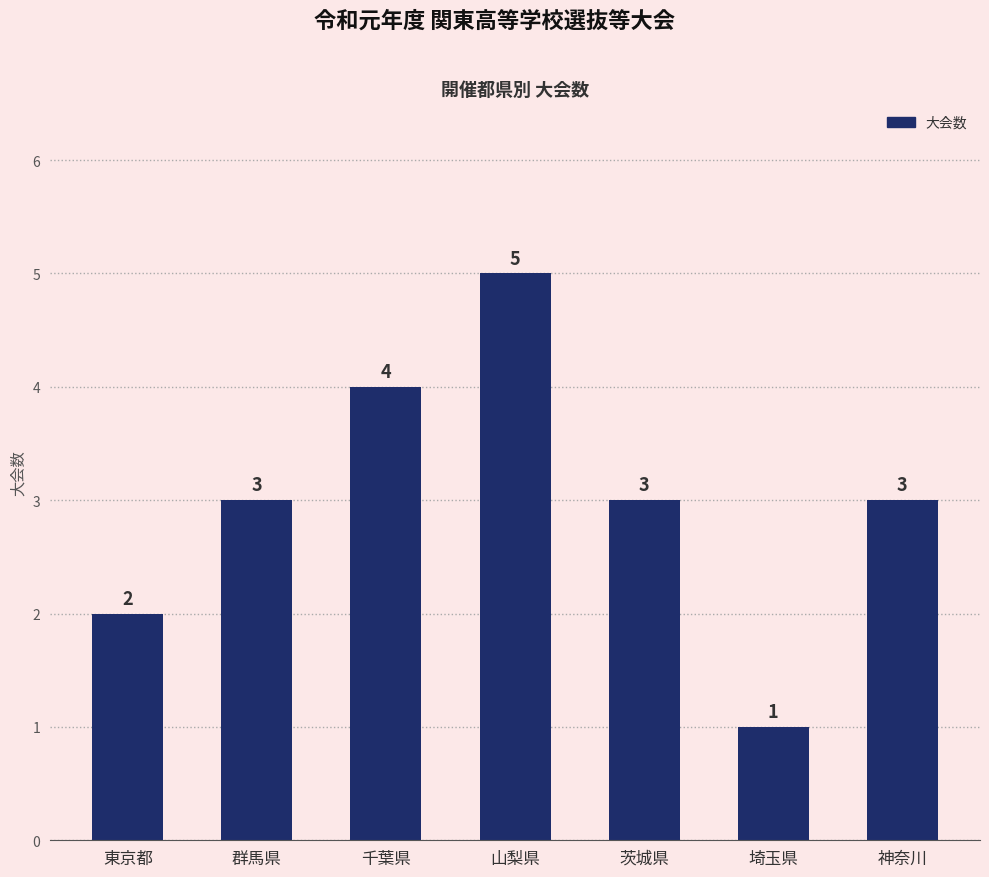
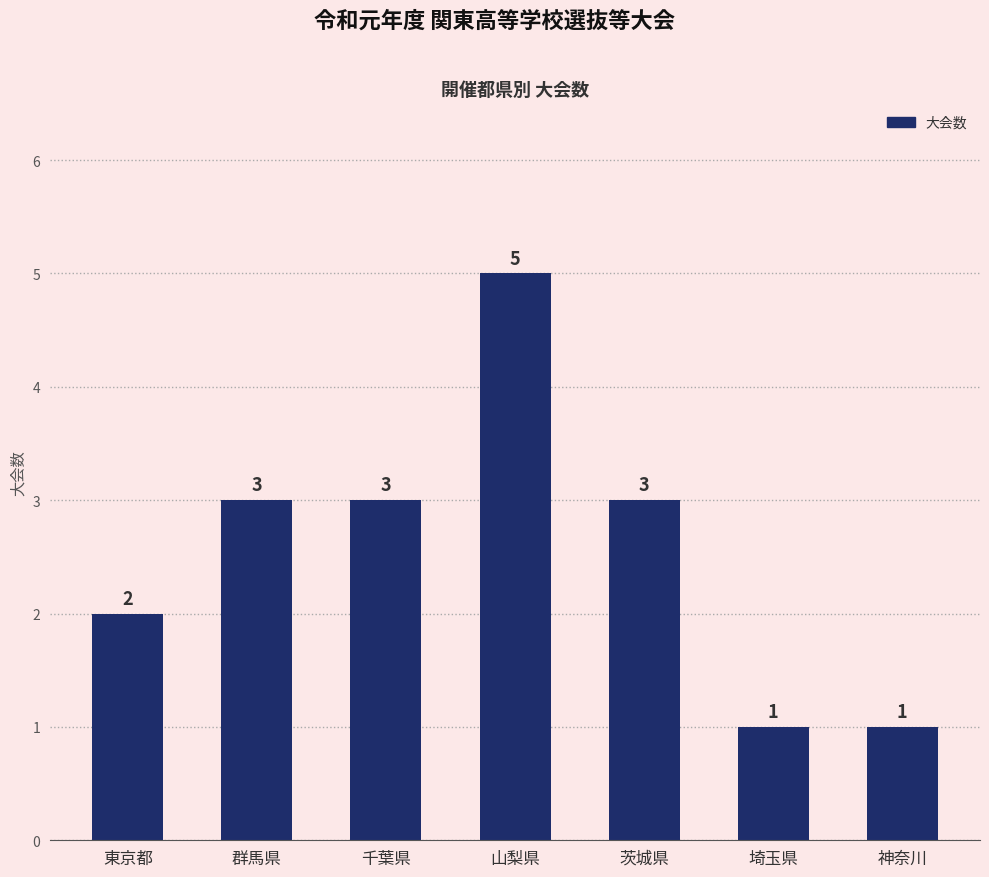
  {
    "東京都": 2,
    "群馬県": 3,
-   "千葉県": 4,
+   "千葉県": 3,
    "山梨県": 5,
    "茨城県": 3,
    "埼玉県": 1,
-   "神奈川": 3
+   "神奈川": 1
  }
